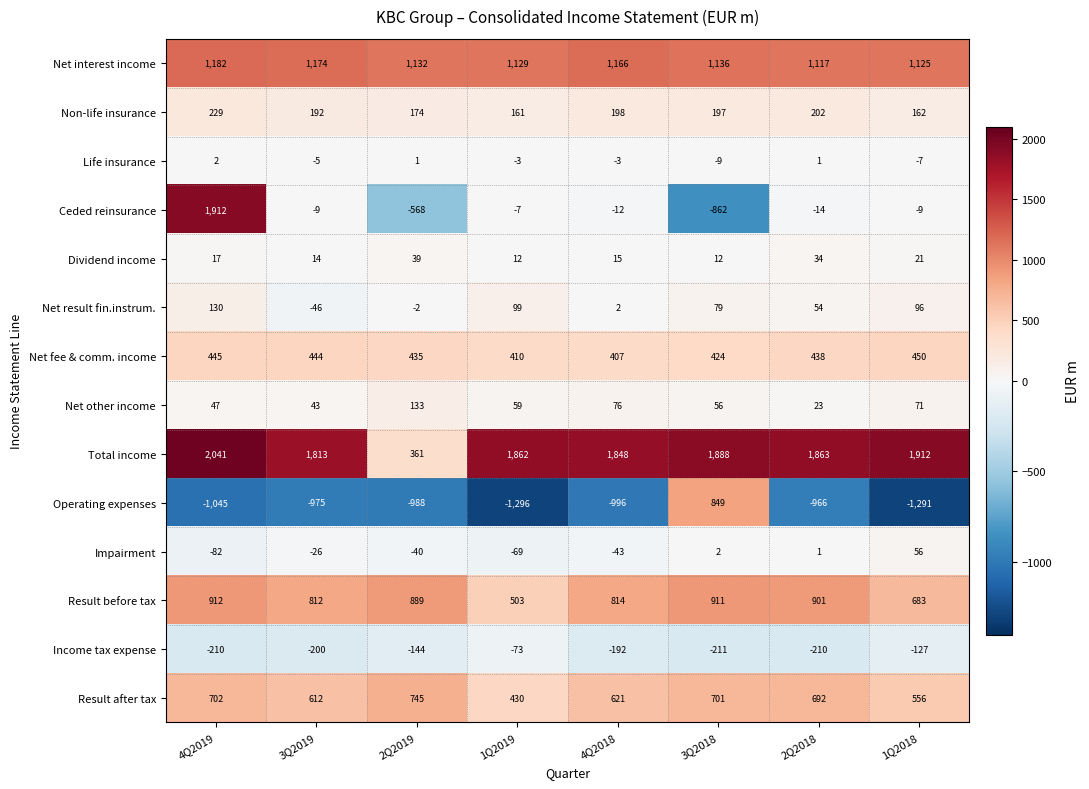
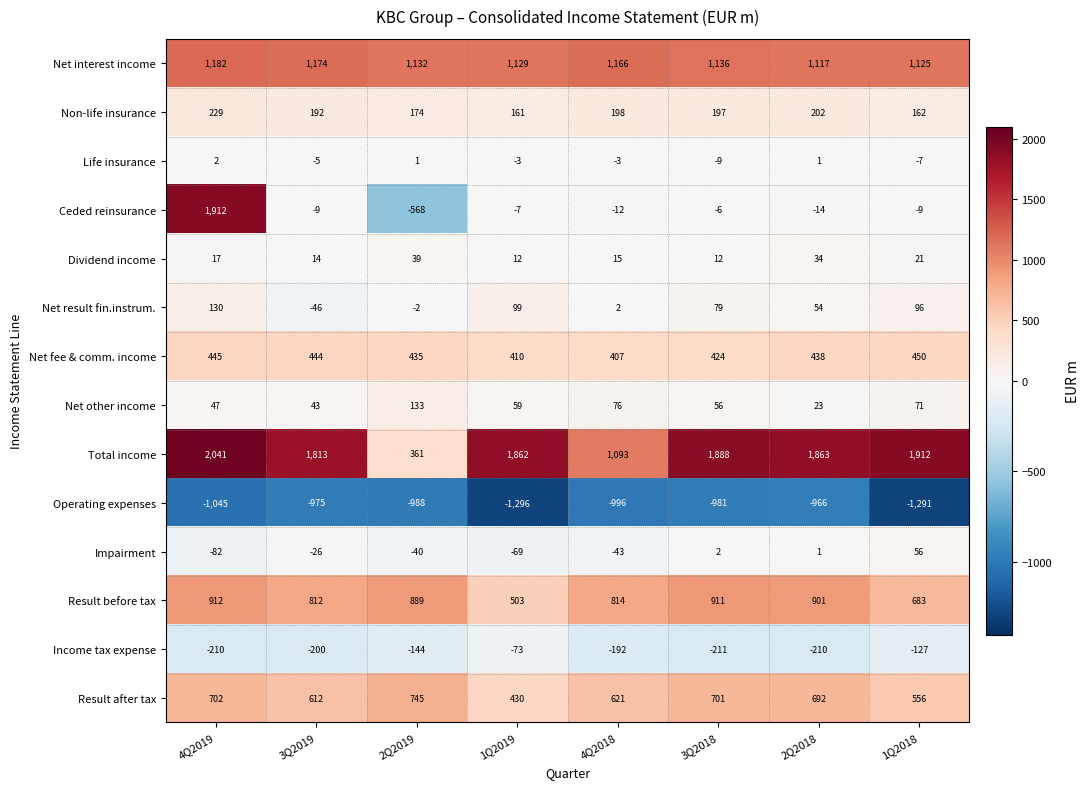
  {
    "Net interest income": {
      "4Q2019": "1,182",
      "3Q2019": "1,174",
      "2Q2019": "1,132",
      "1Q2019": "1,129",
      "4Q2018": "1,166",
      "3Q2018": "1,136",
      "2Q2018": "1,117",
      "1Q2018": "1,125"
    },
    "Non-life insurance": {
      "4Q2019": "229",
      "3Q2019": "192",
      "2Q2019": "174",
      "1Q2019": "161",
      "4Q2018": "198",
      "3Q2018": "197",
      "2Q2018": "202",
      "1Q2018": "162"
    },
    "Life insurance": {
      "4Q2019": "2",
      "3Q2019": "-5",
      "2Q2019": "1",
      "1Q2019": "-3",
      "4Q2018": "-3",
      "3Q2018": "-9",
      "2Q2018": "1",
      "1Q2018": "-7"
    },
    "Ceded reinsurance": {
      "4Q2019": "1,912",
      "3Q2019": "-9",
      "2Q2019": "-568",
      "1Q2019": "-7",
      "4Q2018": "-12",
-     "3Q2018": "-862",
+     "3Q2018": "-6",
      "2Q2018": "-14",
      "1Q2018": "-9"
    },
    "Dividend income": {
      "4Q2019": "17",
      "3Q2019": "14",
      "2Q2019": "39",
      "1Q2019": "12",
      "4Q2018": "15",
      "3Q2018": "12",
      "2Q2018": "34",
      "1Q2018": "21"
    },
    "Net result fin.instrum.": {
      "4Q2019": "130",
      "3Q2019": "-46",
      "2Q2019": "-2",
      "1Q2019": "99",
      "4Q2018": "2",
      "3Q2018": "79",
      "2Q2018": "54",
      "1Q2018": "96"
    },
    "Net fee & comm. income": {
      "4Q2019": "445",
      "3Q2019": "444",
      "2Q2019": "435",
      "1Q2019": "410",
      "4Q2018": "407",
      "3Q2018": "424",
      "2Q2018": "438",
      "1Q2018": "450"
    },
    "Net other income": {
      "4Q2019": "47",
      "3Q2019": "43",
      "2Q2019": "133",
      "1Q2019": "59",
      "4Q2018": "76",
      "3Q2018": "56",
      "2Q2018": "23",
      "1Q2018": "71"
    },
    "Total income": {
      "4Q2019": "2,041",
      "3Q2019": "1,813",
      "2Q2019": "361",
      "1Q2019": "1,862",
-     "4Q2018": "1,848",
+     "4Q2018": "1,093",
      "3Q2018": "1,888",
      "2Q2018": "1,863",
      "1Q2018": "1,912"
    },
    "Operating expenses": {
      "4Q2019": "-1,045",
      "3Q2019": "-975",
      "2Q2019": "-988",
      "1Q2019": "-1,296",
      "4Q2018": "-996",
-     "3Q2018": "849",
+     "3Q2018": "-981",
      "2Q2018": "-966",
      "1Q2018": "-1,291"
    },
    "Impairment": {
      "4Q2019": "-82",
      "3Q2019": "-26",
      "2Q2019": "-40",
      "1Q2019": "-69",
      "4Q2018": "-43",
      "3Q2018": "2",
      "2Q2018": "1",
      "1Q2018": "56"
    },
    "Result before tax": {
      "4Q2019": "912",
      "3Q2019": "812",
      "2Q2019": "889",
      "1Q2019": "503",
      "4Q2018": "814",
      "3Q2018": "911",
      "2Q2018": "901",
      "1Q2018": "683"
    },
    "Income tax expense": {
      "4Q2019": "-210",
      "3Q2019": "-200",
      "2Q2019": "-144",
      "1Q2019": "-73",
      "4Q2018": "-192",
      "3Q2018": "-211",
      "2Q2018": "-210",
      "1Q2018": "-127"
    },
    "Result after tax": {
      "4Q2019": "702",
      "3Q2019": "612",
      "2Q2019": "745",
      "1Q2019": "430",
      "4Q2018": "621",
      "3Q2018": "701",
      "2Q2018": "692",
      "1Q2018": "556"
    }
  }
